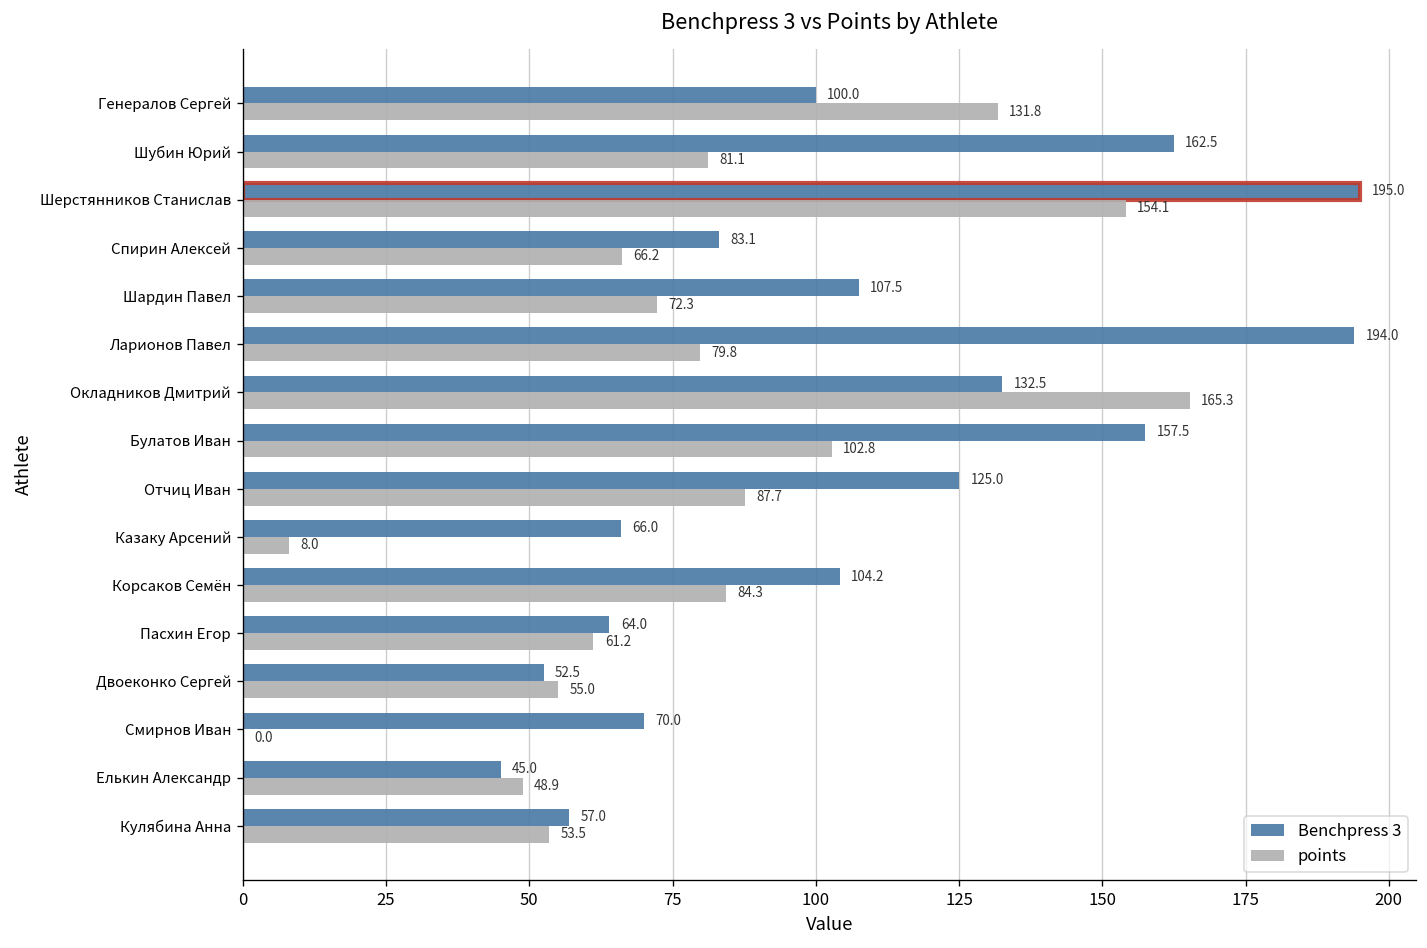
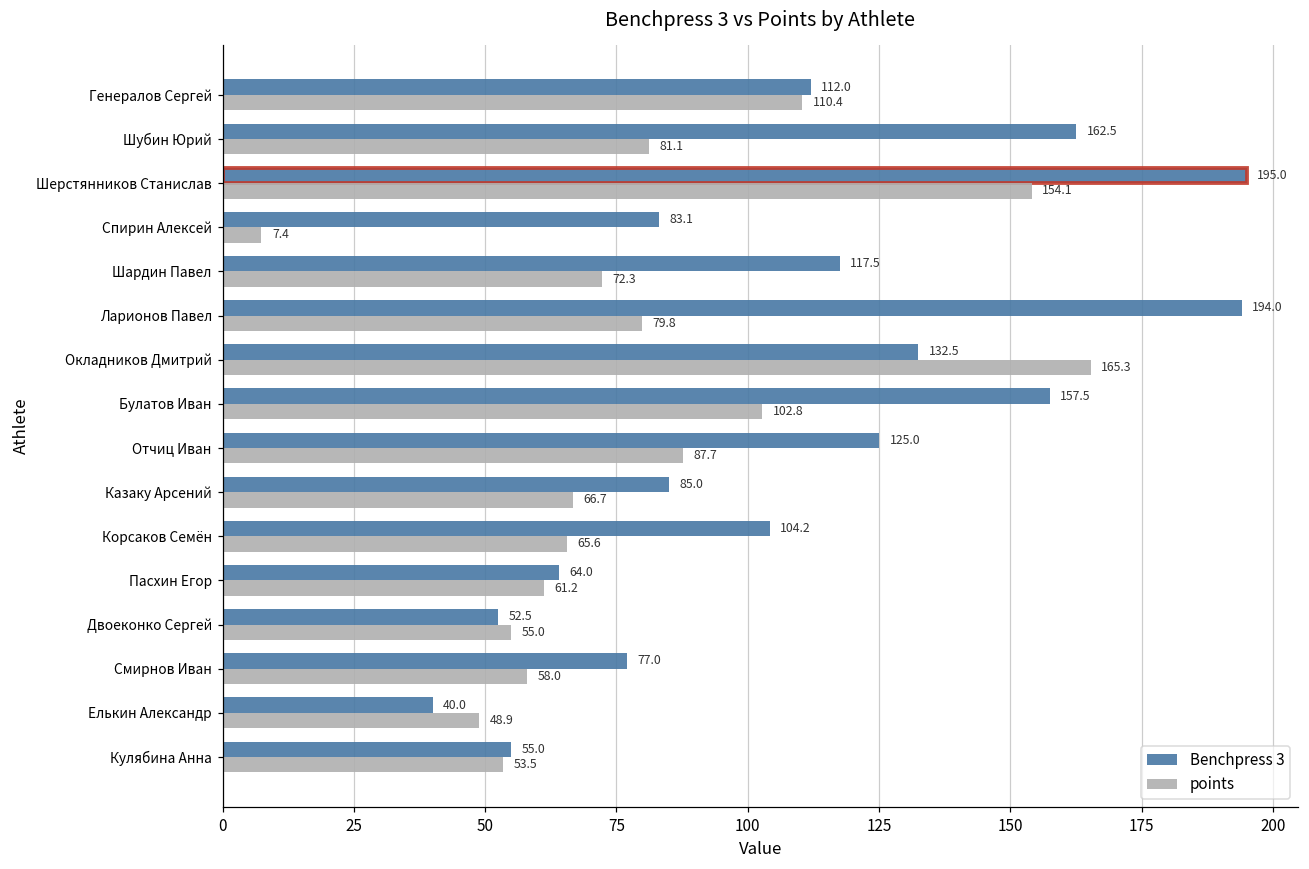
  {
    "Benchpress 3": {
-     "Генералов Сергей": 100.0,
+     "Генералов Сергей": 112.0,
      "Шубин Юрий": 162.5,
      "Шерстянников Станислав": 195.0,
      "Спирин Алексей": 83.1,
-     "Шардин Павел": 107.5,
+     "Шардин Павел": 117.5,
      "Ларионов Павел": 194.0,
      "Окладников Дмитрий": 132.5,
      "Булатов Иван": 157.5,
      "Отчиц Иван": 125.0,
-     "Казаку Арсений": 66.0,
+     "Казаку Арсений": 85.0,
      "Корсаков Семён": 104.2,
      "Пасхин Егор": 64.0,
      "Двоеконко Сергей": 52.5,
-     "Смирнов Иван": 70.0,
-     "Елькин Александр": 45.0,
-     "Кулябина Анна": 57.0
+     "Смирнов Иван": 77.0,
+     "Елькин Александр": 40.0,
+     "Кулябина Анна": 55.0
    },
    "points": {
-     "Генералов Сергей": 131.8,
+     "Генералов Сергей": 110.4,
      "Шубин Юрий": 81.1,
      "Шерстянников Станислав": 154.1,
-     "Спирин Алексей": 66.2,
+     "Спирин Алексей": 7.4,
      "Шардин Павел": 72.3,
      "Ларионов Павел": 79.8,
      "Окладников Дмитрий": 165.3,
      "Булатов Иван": 102.8,
      "Отчиц Иван": 87.7,
-     "Казаку Арсений": 8.0,
-     "Корсаков Семён": 84.3,
+     "Казаку Арсений": 66.7,
+     "Корсаков Семён": 65.6,
      "Пасхин Егор": 61.2,
      "Двоеконко Сергей": 55.0,
-     "Смирнов Иван": 0.0,
+     "Смирнов Иван": 58.0,
      "Елькин Александр": 48.9,
      "Кулябина Анна": 53.5
    }
  }
